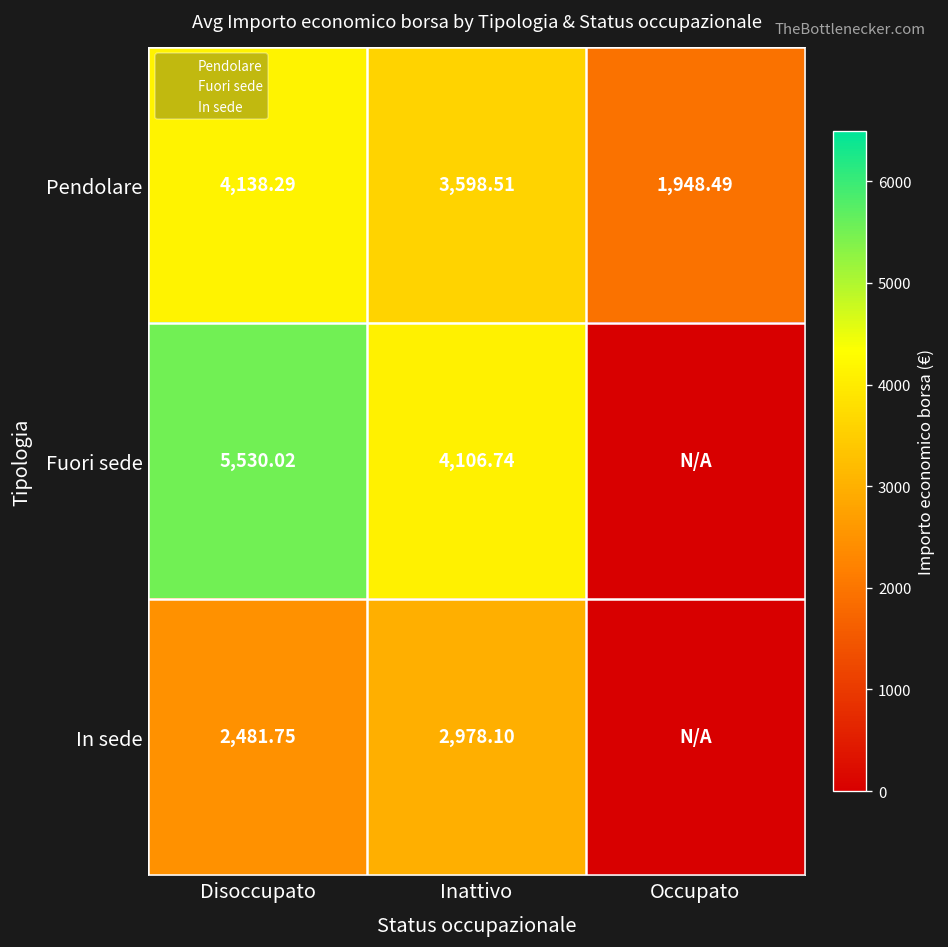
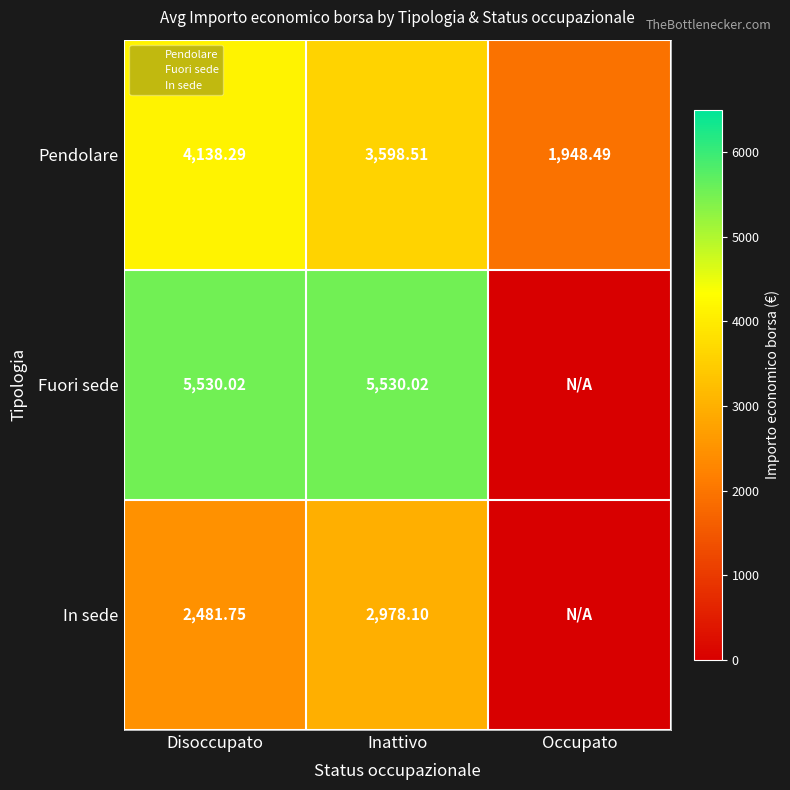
  {
    "Fuori sede": {
-     "Inattivo": "4,106.74"
+     "Inattivo": "5,530.02"
    }
  }
